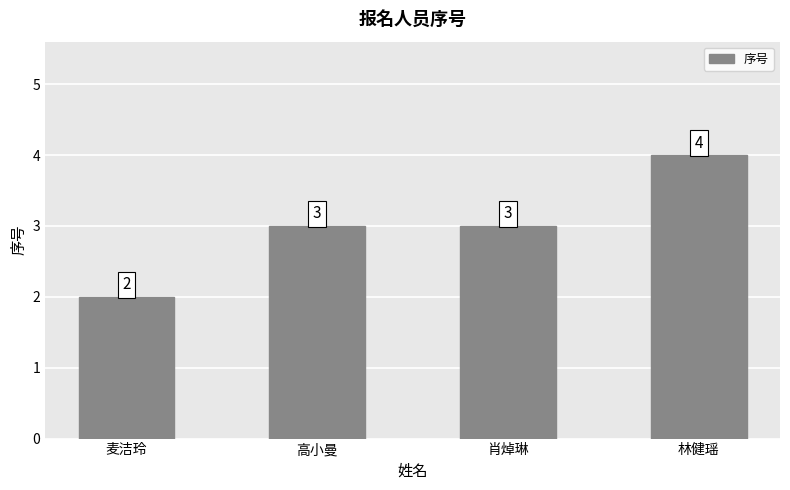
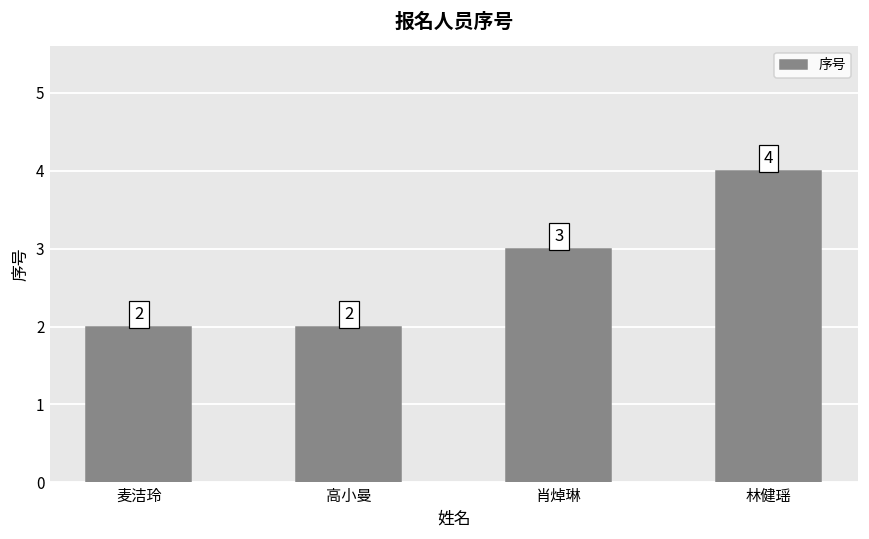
  {
-   "高小曼": 3
+   "高小曼": 2
  }
